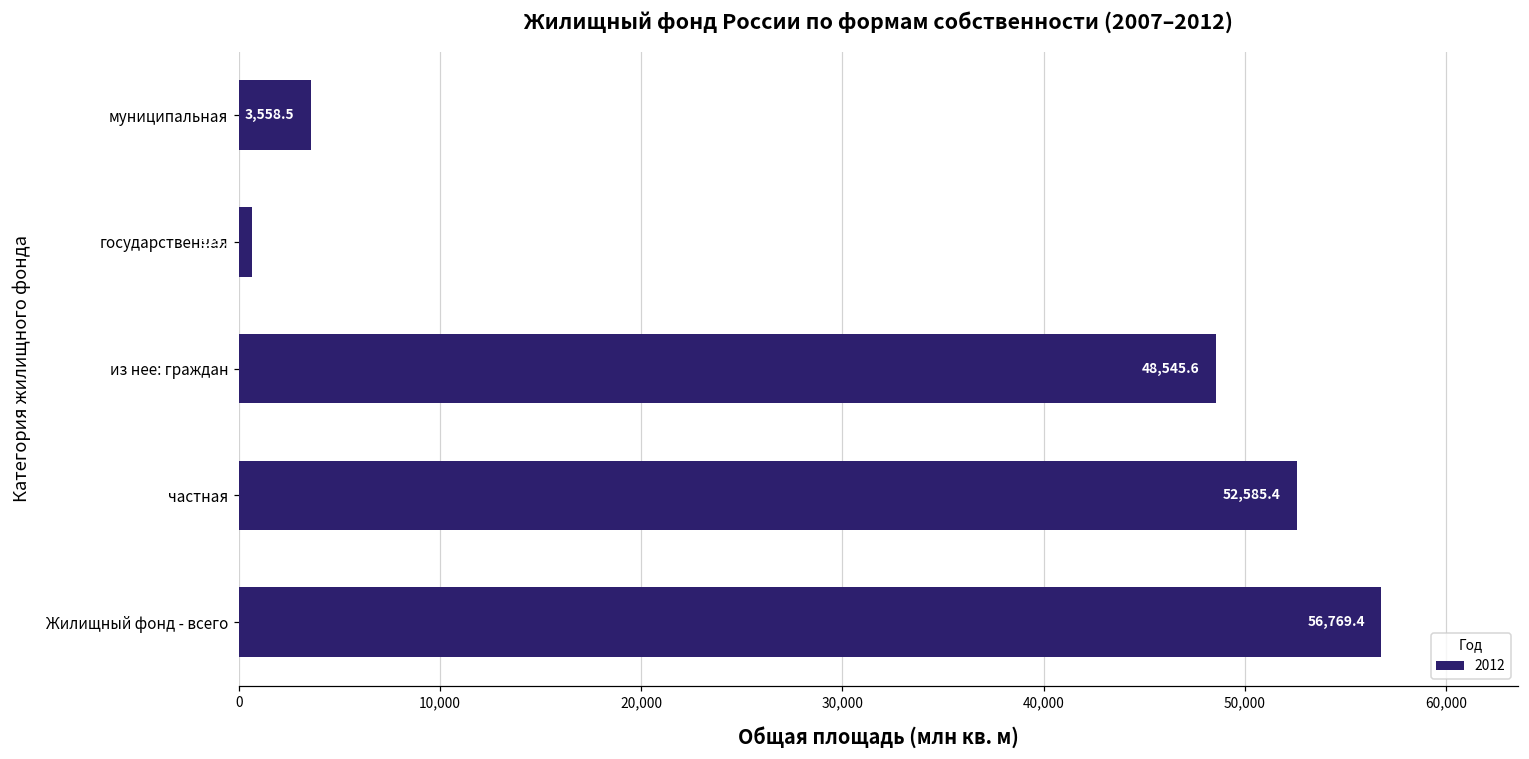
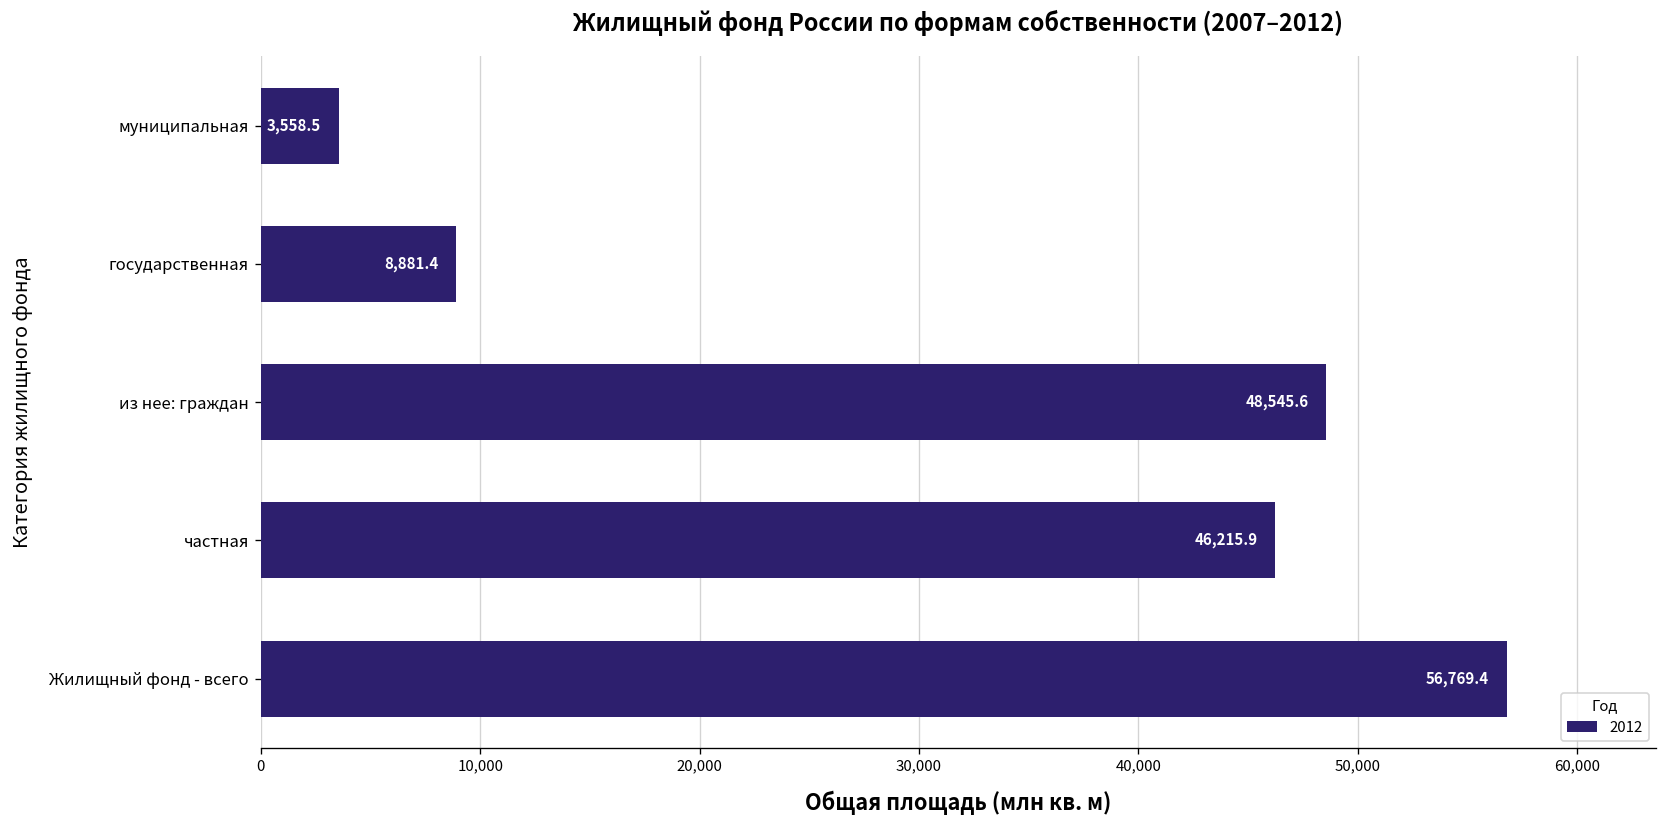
  {
    "муниципальная": "3,558.5",
-   "государственная": "600",
+   "государственная": "8,900",
    "из нее: граждан": "48,545.6",
-   "частная": "52,585.4",
+   "частная": "46,215.9",
    "Жилищный фонд - всего": "56,769.4"
  }
